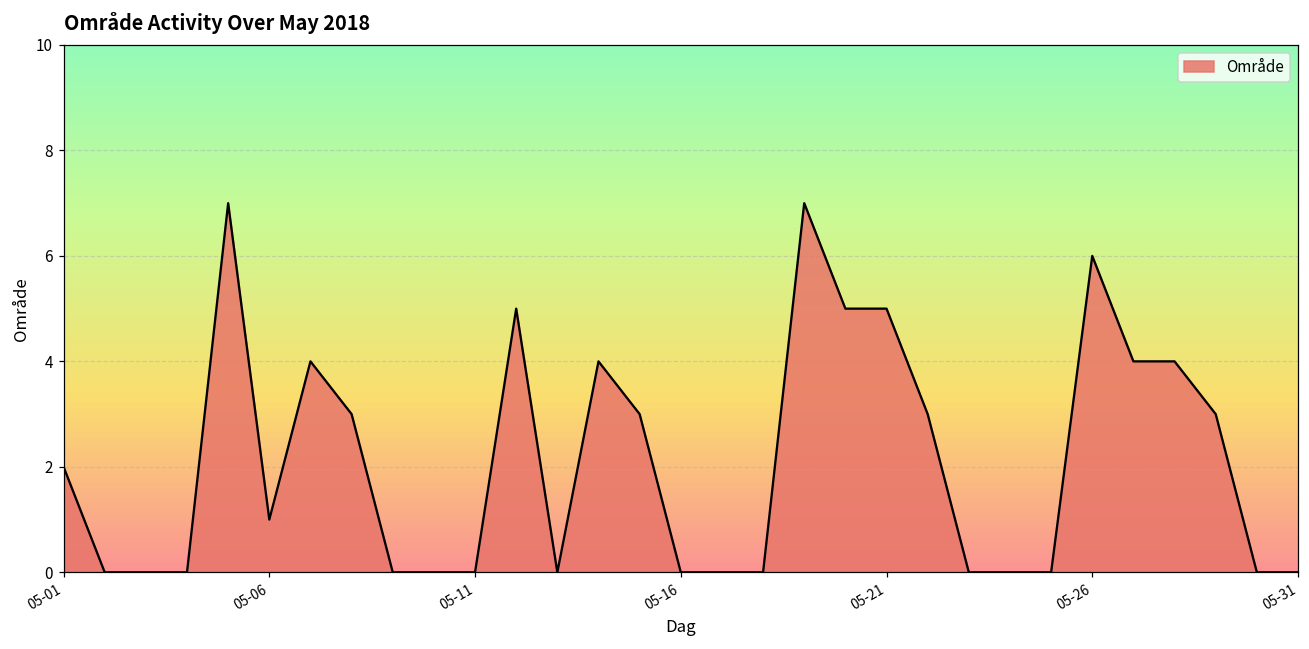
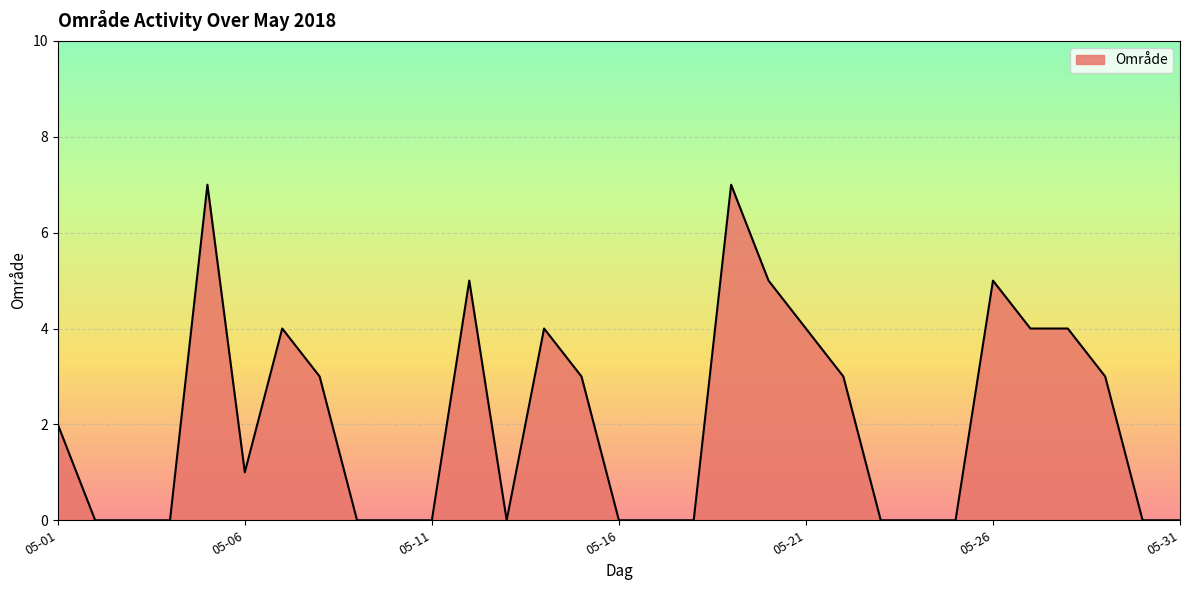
  {
    "05-01": 2,
    "05-06": 1,
    "05-11": 0,
    "05-16": 0,
-   "05-21": 5,
-   "05-26": 6,
+   "05-21": 4,
+   "05-26": 5,
    "05-31": 0
  }
